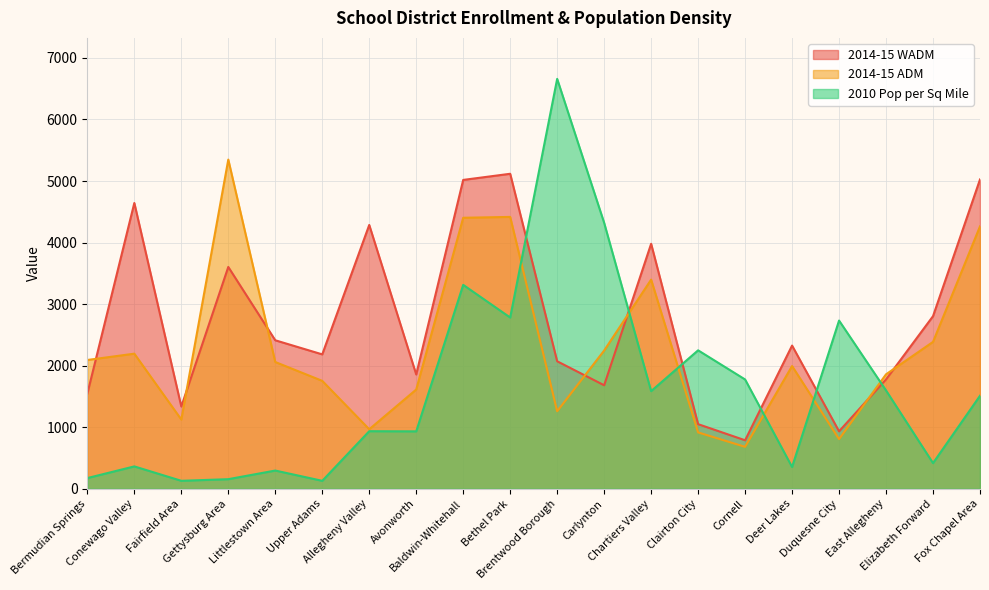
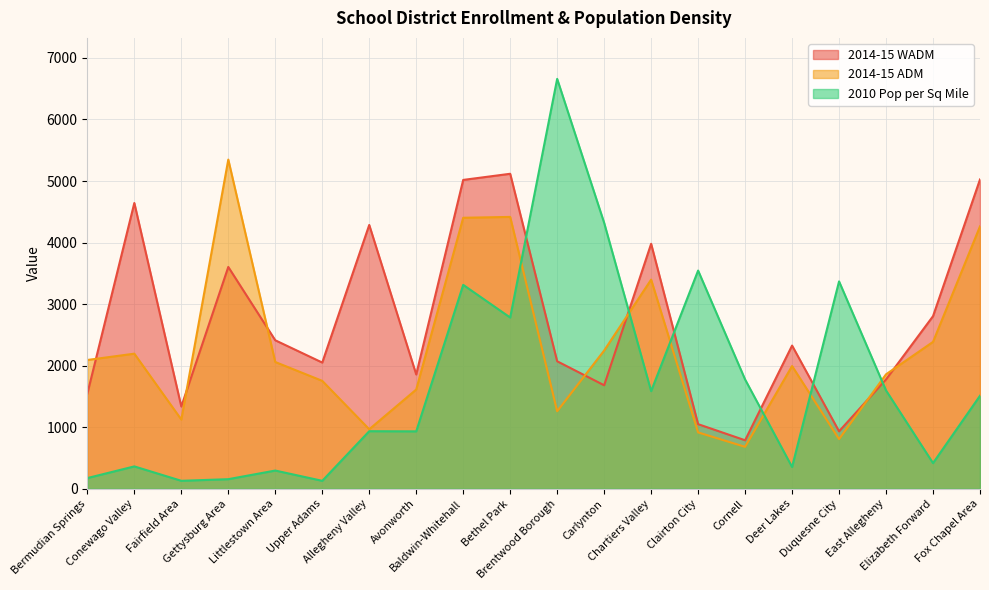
  {
    "2014-15 WADM": {
      "Bermudian Springs": 1500,
      "Conewago Valley": 4600,
      "Fairfield Area": 1300,
      "Gettysburg Area": 3600,
      "Littlestown Area": 2400,
-     "Upper Adams": 2200,
+     "Upper Adams": 2100,
      "Allegheny Valley": 4300,
      "Avonworth": 1900,
      "Baldwin-Whitehall": 5000,
      "Bethel Park": 5100,
      "Brentwood Borough": 2100,
      "Carlynton": 1700,
      "Chartiers Valley": 4000,
      "Clairton City": 1100,
      "Cornell": 800,
      "Deer Lakes": 2300,
      "Duquesne City": 900,
      "East Allegheny": 1800,
      "Elizabeth Forward": 2800,
      "Fox Chapel Area": 5000
    },
    "2014-15 ADM": {
      "Bermudian Springs": 2100,
      "Conewago Valley": 2200,
      "Fairfield Area": 1100,
      "Gettysburg Area": 5300,
      "Littlestown Area": 2100,
      "Upper Adams": 1800,
      "Avonworth": 1600,
      "Baldwin-Whitehall": 4400,
      "Bethel Park": 4400,
      "Brentwood Borough": 1300,
      "Carlynton": 2200,
      "Chartiers Valley": 3400,
      "Clairton City": 900,
      "Cornell": 700,
      "Deer Lakes": 2000,
      "Duquesne City": 800,
      "East Allegheny": 1900,
      "Elizabeth Forward": 2400,
      "Fox Chapel Area": 4300
    },
    "2010 Pop per Sq Mile": {
      "Bermudian Springs": 200,
      "Conewago Valley": 400,
      "Fairfield Area": 100,
      "Gettysburg Area": 200,
      "Littlestown Area": 300,
      "Upper Adams": 100,
      "Avonworth": 900,
      "Baldwin-Whitehall": 3300,
      "Bethel Park": 2800,
      "Brentwood Borough": 6700,
      "Carlynton": 4300,
      "Chartiers Valley": 1600,
-     "Clairton City": 2200,
+     "Clairton City": 3500,
      "Cornell": 1800,
      "Deer Lakes": 400,
-     "Duquesne City": 2700,
+     "Duquesne City": 3400,
      "East Allegheny": 1600,
      "Elizabeth Forward": 400,
      "Fox Chapel Area": 1500
    }
  }
